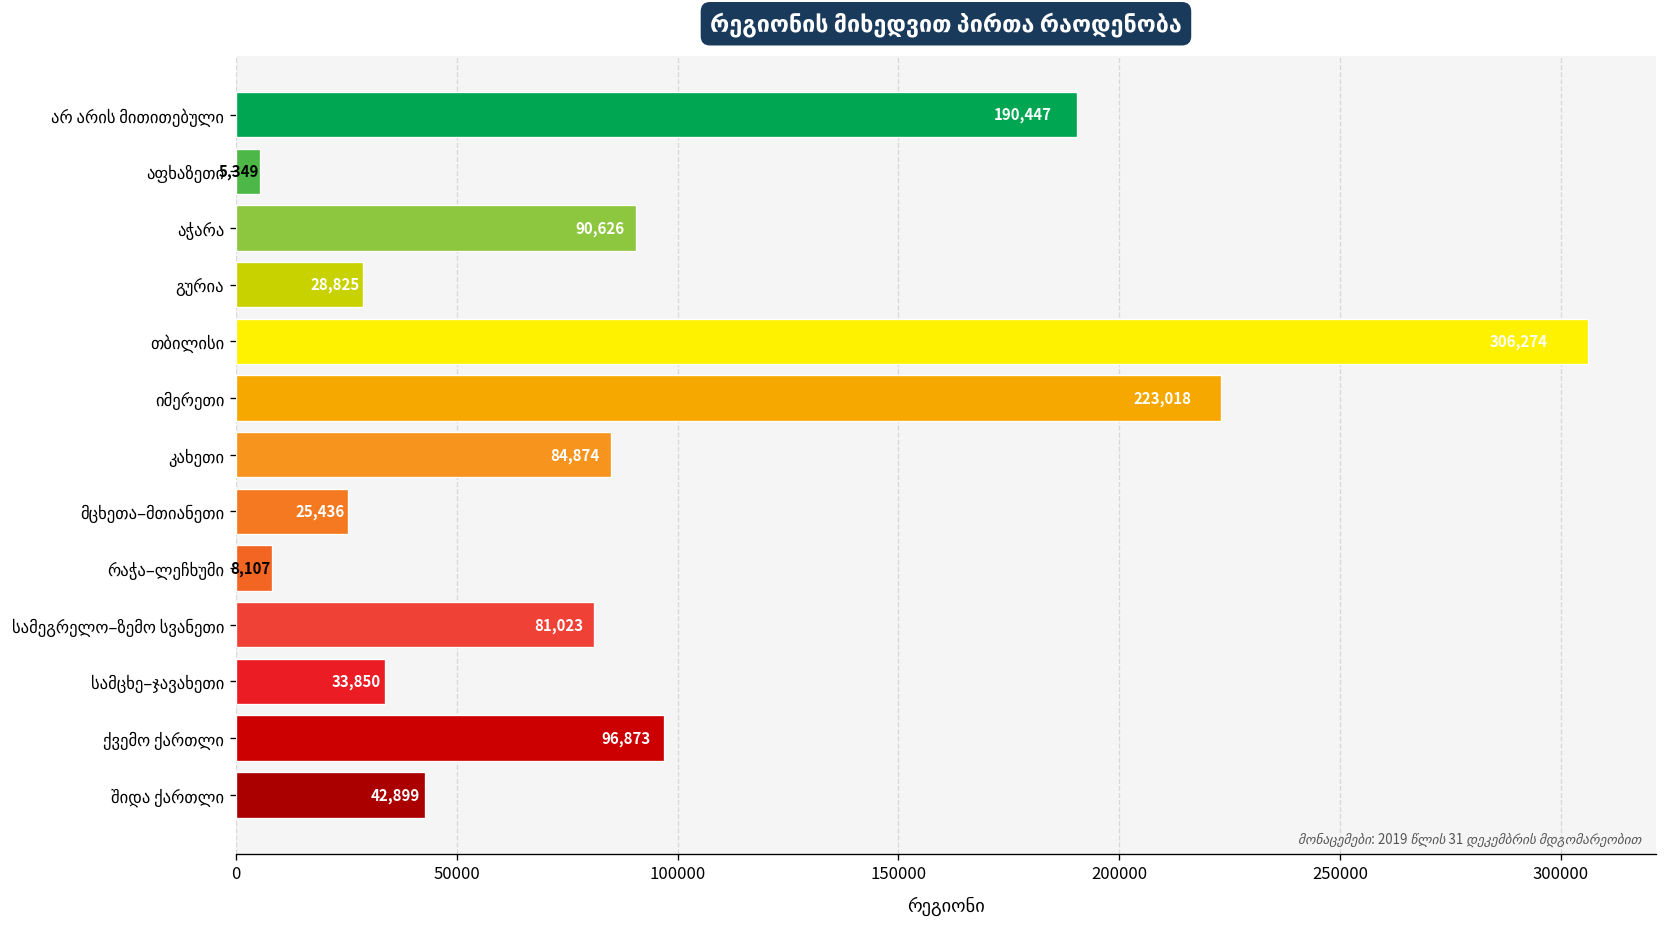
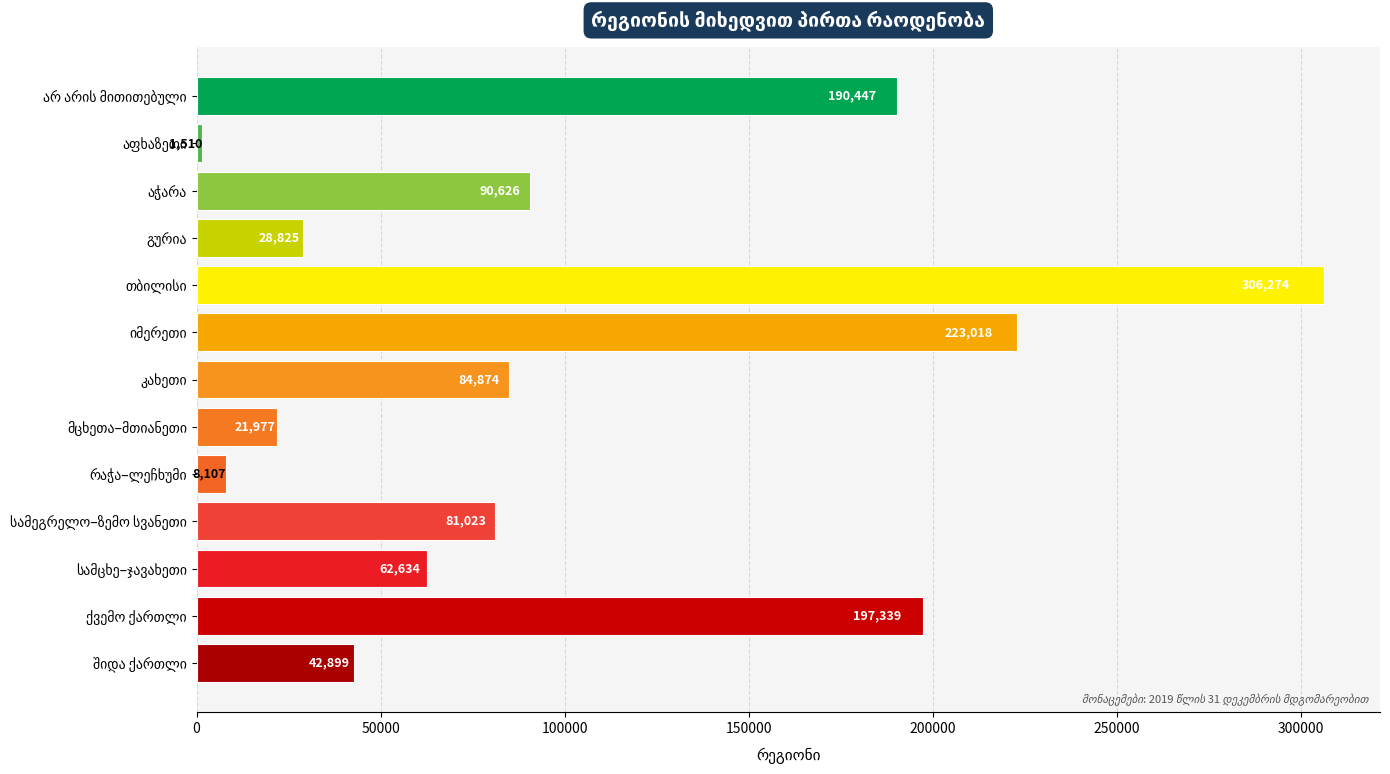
  {
    "არ არის მითითებული": "190,447",
-   "აფხაზეთი": "5,349",
+   "აფხაზეთი": "1,510",
    "აჭარა": "90,626",
    "გურია": "28,825",
    "თბილისი": "306,274",
    "იმერეთი": "223,018",
    "კახეთი": "84,874",
-   "მცხეთა–მთიანეთი": "25,436",
+   "მცხეთა–მთიანეთი": "21,977",
    "რაჭა–ლეჩხუმი": "8,107",
    "სამეგრელო–ზემო სვანეთი": "81,023",
-   "სამცხე–ჯავახეთი": "33,850",
-   "ქვემო ქართლი": "96,873",
+   "სამცხე–ჯავახეთი": "62,634",
+   "ქვემო ქართლი": "197,339",
    "შიდა ქართლი": "42,899"
  }
